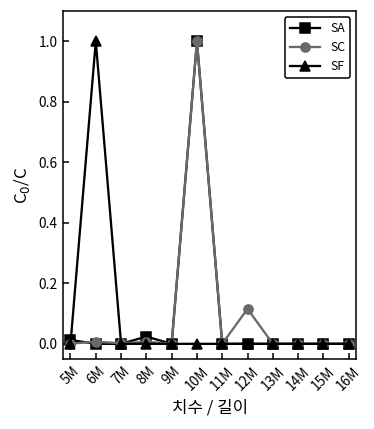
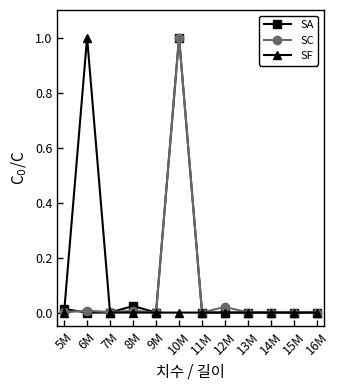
  {
    "SC": {
-     "12M": 0.12
+     "12M": 0.02
    }
  }
